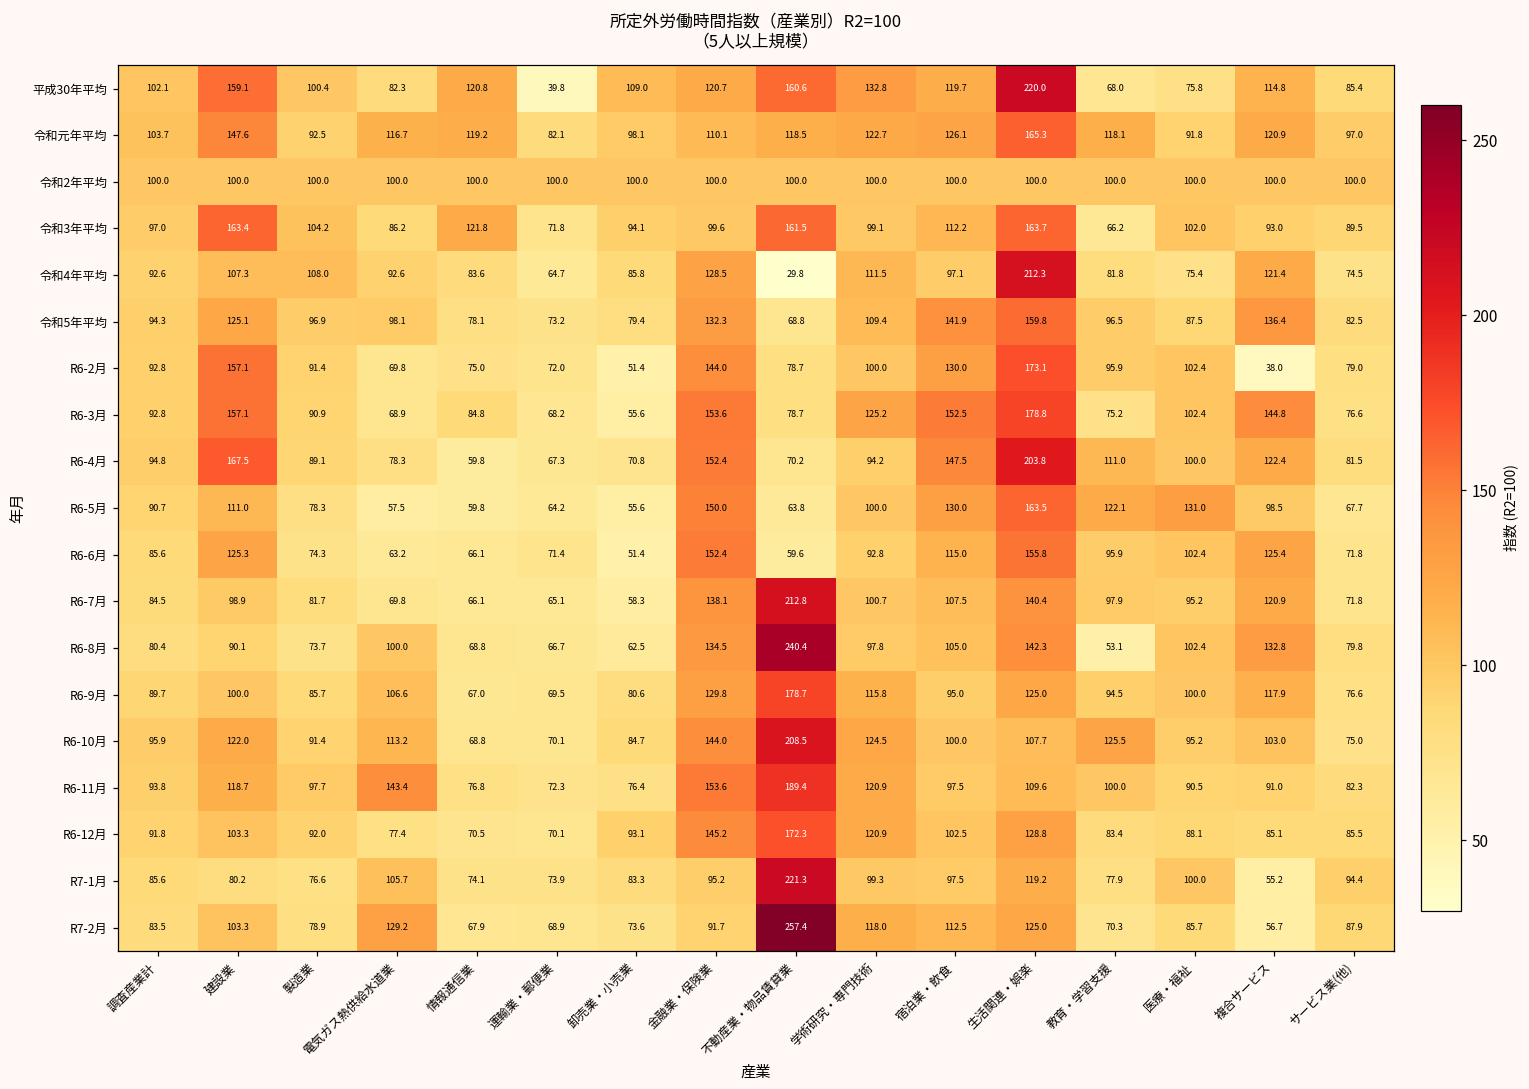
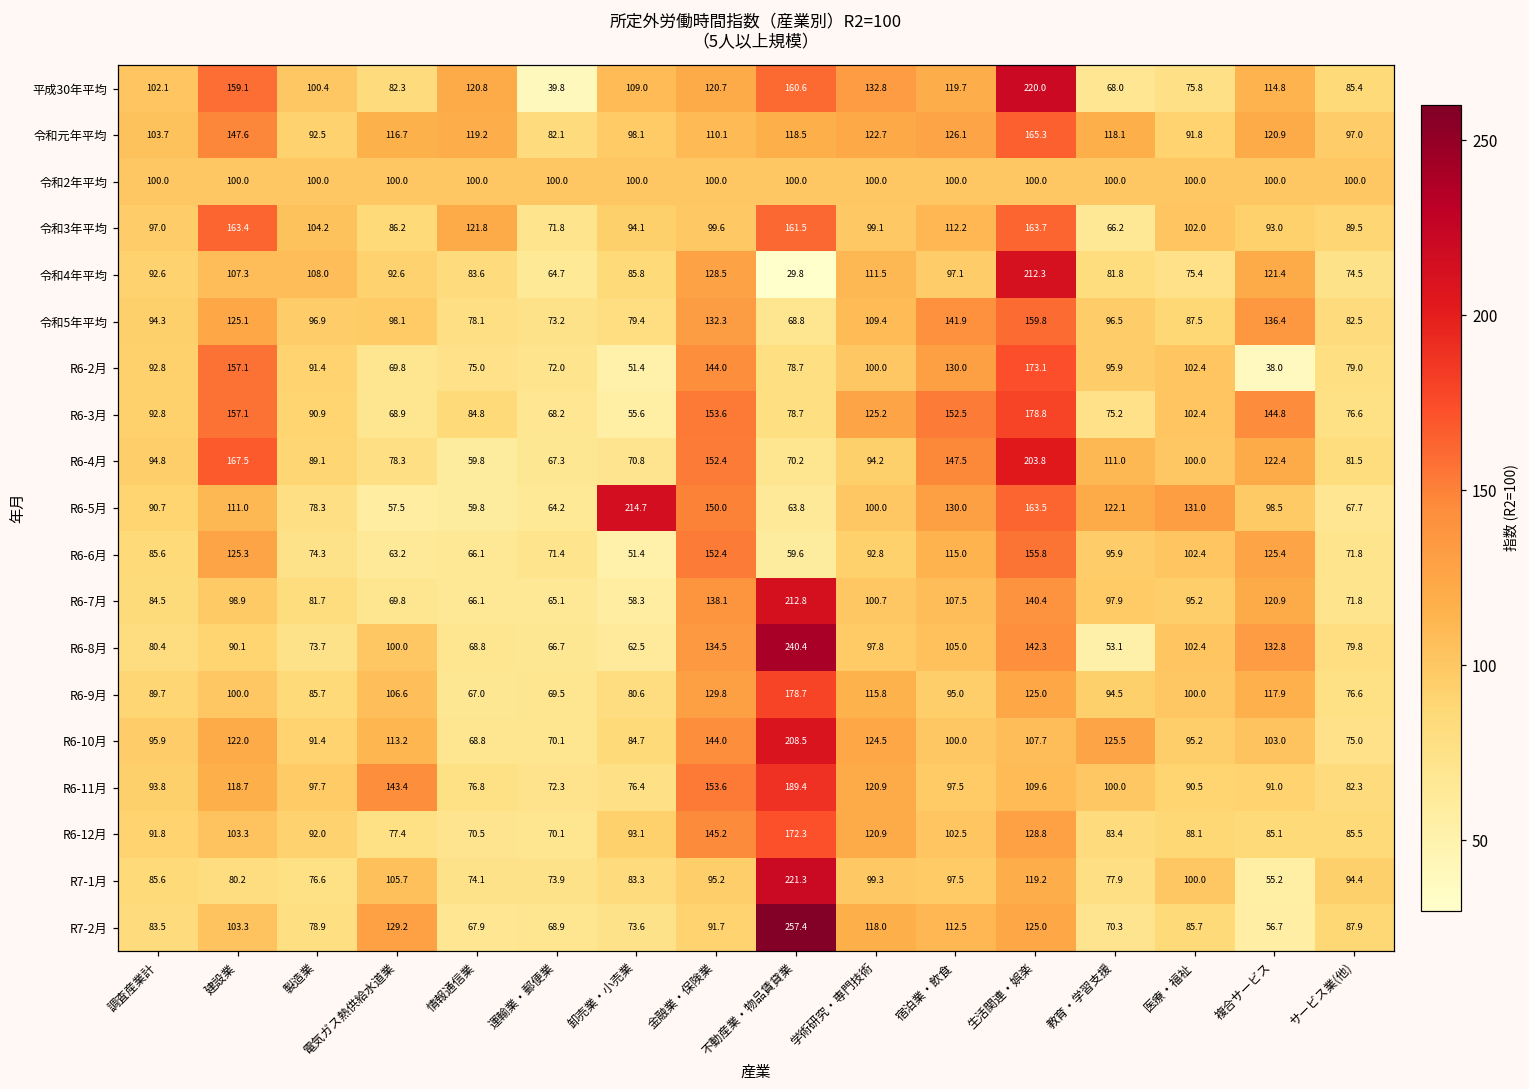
  {
    "R6-5月": {
      "調査産業計": 90.7,
      "建設業": 111.0,
      "製造業": 78.3,
      "電気ガス熱供給水道業": 57.5,
      "情報通信業": 59.8,
      "運輸業・郵便業": 64.2,
-     "卸売業・小売業": 55.6,
+     "卸売業・小売業": 214.7,
      "金融業・保険業": 150.0,
      "不動産業・物品賃貸業": 63.8,
      "学術研究・専門技術": 100.0,
      "宿泊業・飲食": 130.0,
      "生活関連・娯楽": 163.5,
      "教育・学習支援": 122.1,
      "医療・福祉": 131.0,
      "複合サービス": 98.5,
      "サービス業(他)": 67.7
    }
  }
